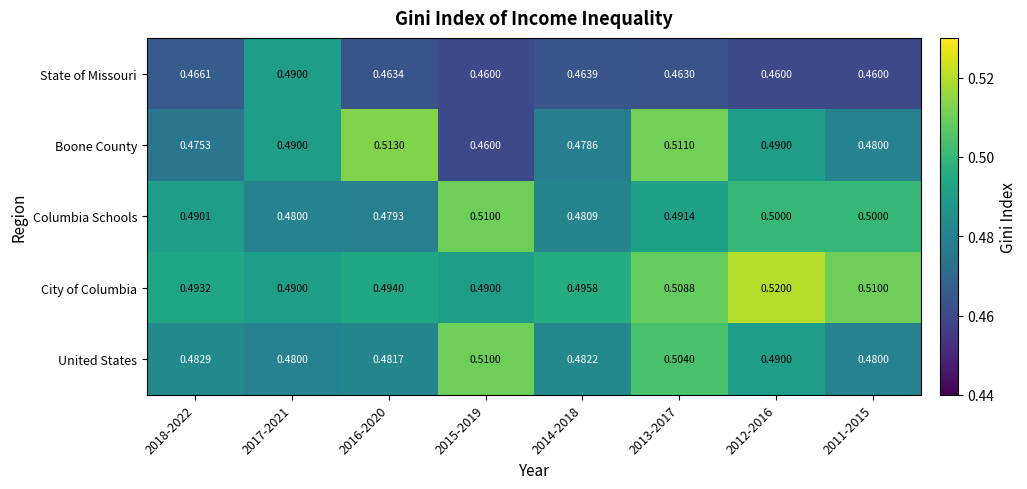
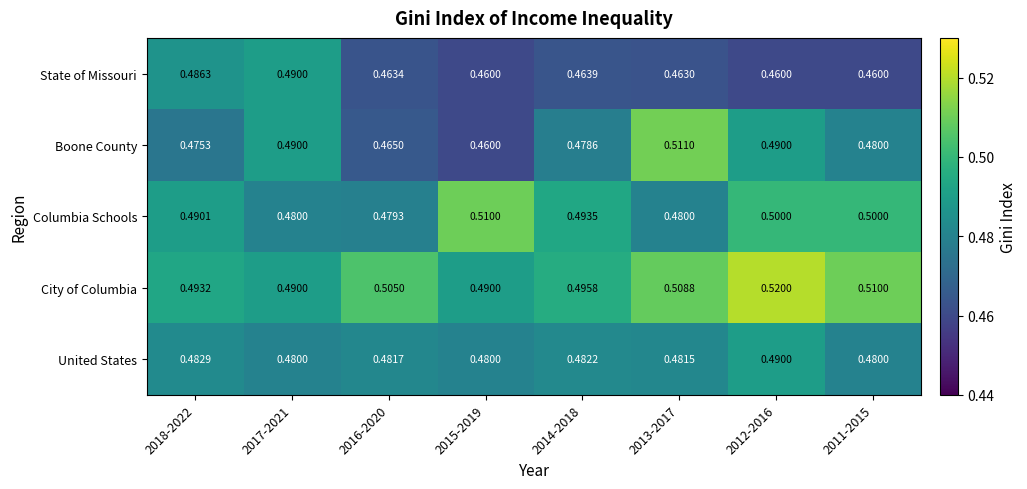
  {
    "State of Missouri": {
-     "2018-2022": 0.4661,
+     "2018-2022": 0.4863,
      "2017-2021": 0.4900,
      "2016-2020": 0.4634,
      "2015-2019": 0.4600,
      "2014-2018": 0.4639,
      "2013-2017": 0.4630,
      "2012-2016": 0.4600,
      "2011-2015": 0.4600
    },
    "Boone County": {
      "2018-2022": 0.4753,
      "2017-2021": 0.4900,
-     "2016-2020": 0.5130,
+     "2016-2020": 0.4650,
      "2015-2019": 0.4600,
      "2014-2018": 0.4786,
      "2013-2017": 0.5110,
      "2012-2016": 0.4900,
      "2011-2015": 0.4800
    },
    "Columbia Schools": {
      "2018-2022": 0.4901,
      "2017-2021": 0.4800,
      "2016-2020": 0.4793,
      "2015-2019": 0.5100,
-     "2014-2018": 0.4809,
-     "2013-2017": 0.4914,
+     "2014-2018": 0.4935,
+     "2013-2017": 0.4800,
      "2012-2016": 0.5000,
      "2011-2015": 0.5000
    },
    "City of Columbia": {
      "2018-2022": 0.4932,
      "2017-2021": 0.4900,
-     "2016-2020": 0.4940,
+     "2016-2020": 0.5050,
      "2015-2019": 0.4900,
      "2014-2018": 0.4958,
      "2013-2017": 0.5088,
      "2012-2016": 0.5200,
      "2011-2015": 0.5100
    },
    "United States": {
      "2018-2022": 0.4829,
      "2017-2021": 0.4800,
      "2016-2020": 0.4817,
-     "2015-2019": 0.5100,
+     "2015-2019": 0.4800,
      "2014-2018": 0.4822,
-     "2013-2017": 0.5040,
+     "2013-2017": 0.4815,
      "2012-2016": 0.4900,
      "2011-2015": 0.4800
    }
  }
